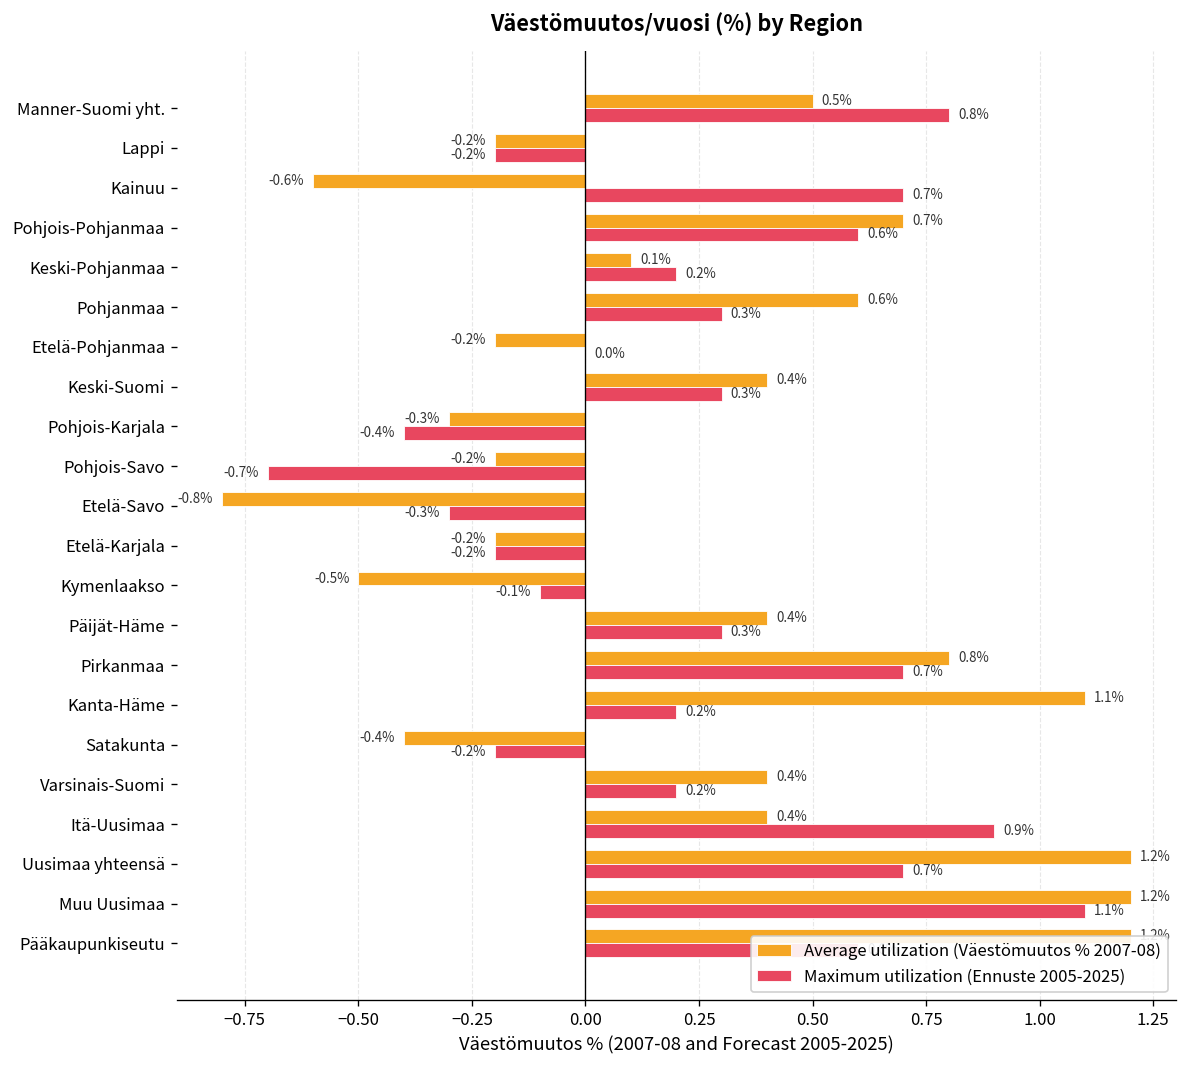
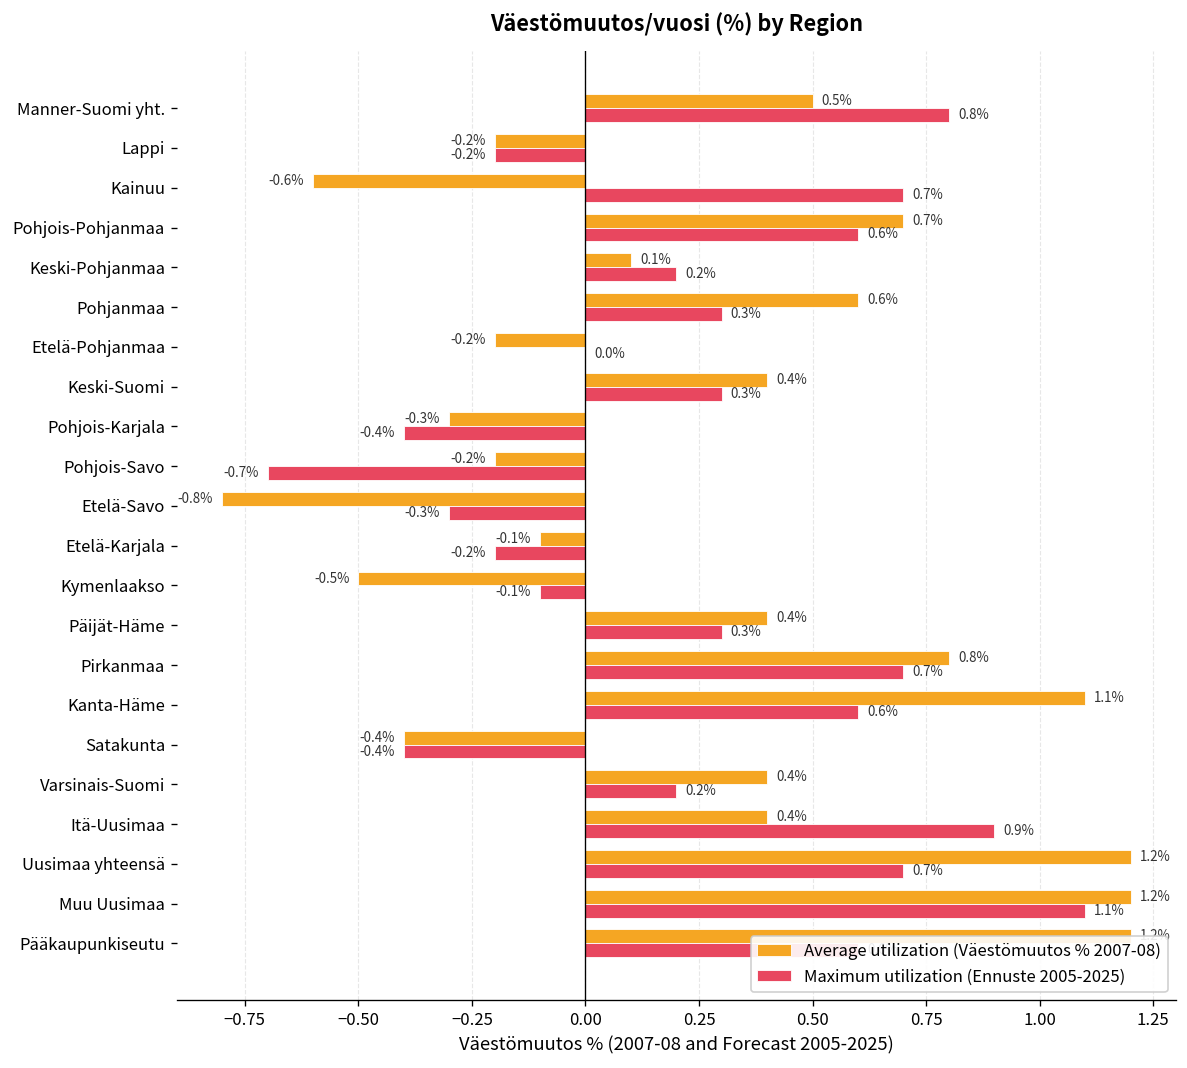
  {
    "Average utilization (Väestömuutos % 2007-08)": {
      "Manner-Suomi yht.": "0.5%",
      "Lappi": "-0.2%",
      "Kainuu": "-0.6%",
      "Pohjois-Pohjanmaa": "0.7%",
      "Keski-Pohjanmaa": "0.1%",
      "Pohjanmaa": "0.6%",
      "Etelä-Pohjanmaa": "-0.2%",
      "Keski-Suomi": "0.4%",
      "Pohjois-Karjala": "-0.3%",
      "Pohjois-Savo": "-0.2%",
      "Etelä-Savo": "-0.8%",
-     "Etelä-Karjala": "-0.2%",
+     "Etelä-Karjala": "-0.1%",
      "Kymenlaakso": "-0.5%",
      "Päijät-Häme": "0.4%",
      "Pirkanmaa": "0.8%",
      "Kanta-Häme": "1.1%",
      "Satakunta": "-0.4%",
      "Varsinais-Suomi": "0.4%",
      "Itä-Uusimaa": "0.4%",
      "Uusimaa yhteensä": "1.2%",
      "Muu Uusimaa": "1.2%"
    },
    "Maximum utilization (Ennuste 2005-2025)": {
      "Manner-Suomi yht.": "0.8%",
      "Lappi": "-0.2%",
      "Kainuu": "0.7%",
      "Pohjois-Pohjanmaa": "0.6%",
      "Keski-Pohjanmaa": "0.2%",
      "Pohjanmaa": "0.3%",
      "Etelä-Pohjanmaa": "0.0%",
      "Keski-Suomi": "0.3%",
      "Pohjois-Karjala": "-0.4%",
      "Pohjois-Savo": "-0.7%",
      "Etelä-Savo": "-0.3%",
      "Etelä-Karjala": "-0.2%",
      "Kymenlaakso": "-0.1%",
      "Päijät-Häme": "0.3%",
      "Pirkanmaa": "0.7%",
-     "Kanta-Häme": "0.2%",
-     "Satakunta": "-0.2%",
+     "Kanta-Häme": "0.6%",
+     "Satakunta": "-0.4%",
      "Varsinais-Suomi": "0.2%",
      "Itä-Uusimaa": "0.9%",
      "Uusimaa yhteensä": "0.7%",
      "Muu Uusimaa": "1.1%"
    }
  }
